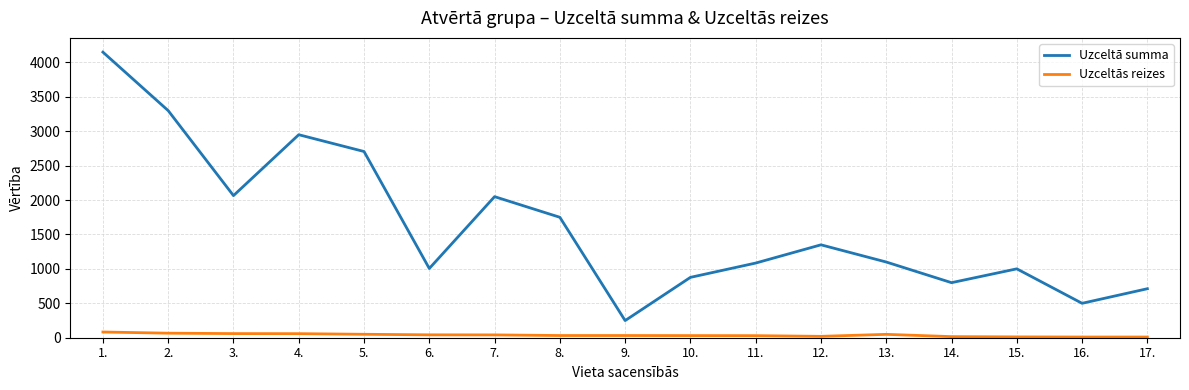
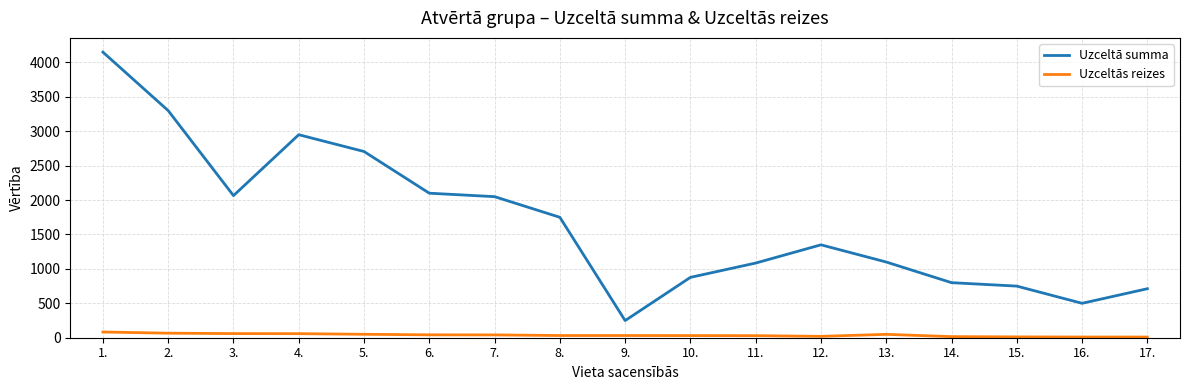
  {
    "Uzceltā summa": {
      "1.": 4200,
      "2.": 3300,
      "3.": 2100,
      "4.": 3000,
      "5.": 2700,
-     "6.": 1000,
+     "6.": 2100,
      "7.": 2100,
      "8.": 1800,
      "9.": 200,
      "10.": 900,
      "11.": 1100,
      "12.": 1400,
      "13.": 1100,
      "14.": 800,
-     "15.": 1000,
+     "15.": 800,
      "16.": 500,
      "17.": 700
    },
    "Uzceltās reizes": {
      "1.": 100,
      "2.": 100,
      "3.": 100,
      "4.": 100,
      "5.": 100,
      "6.": 0,
      "7.": 0,
      "8.": 0,
      "9.": 0,
      "10.": 0,
      "11.": 0,
      "12.": 0,
      "13.": 0,
      "14.": 0,
      "15.": 0,
      "16.": 0,
      "17.": 0
    }
  }
